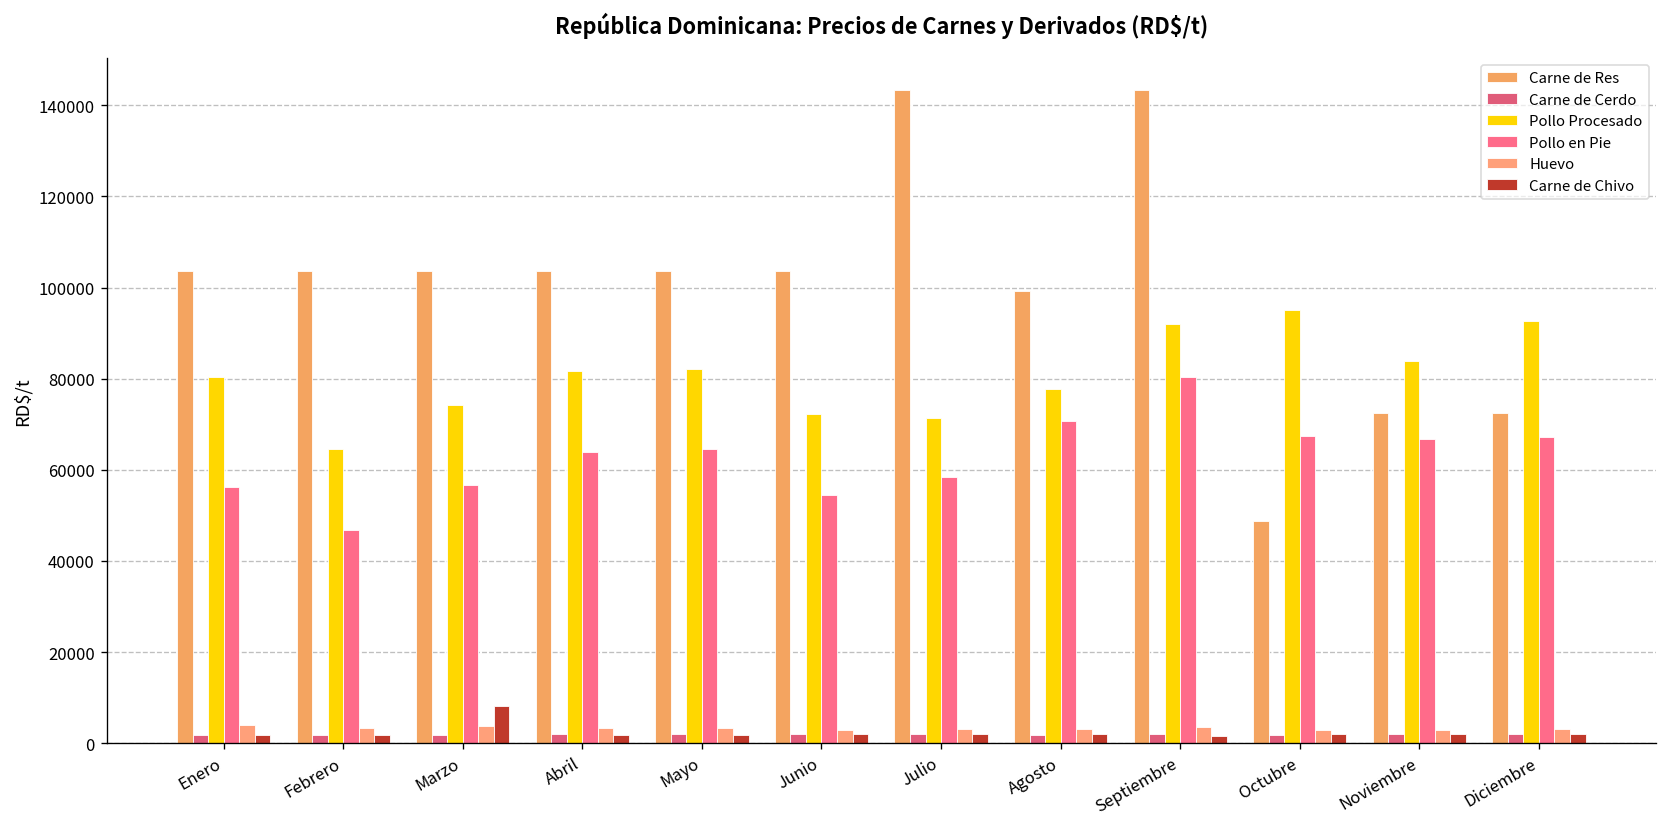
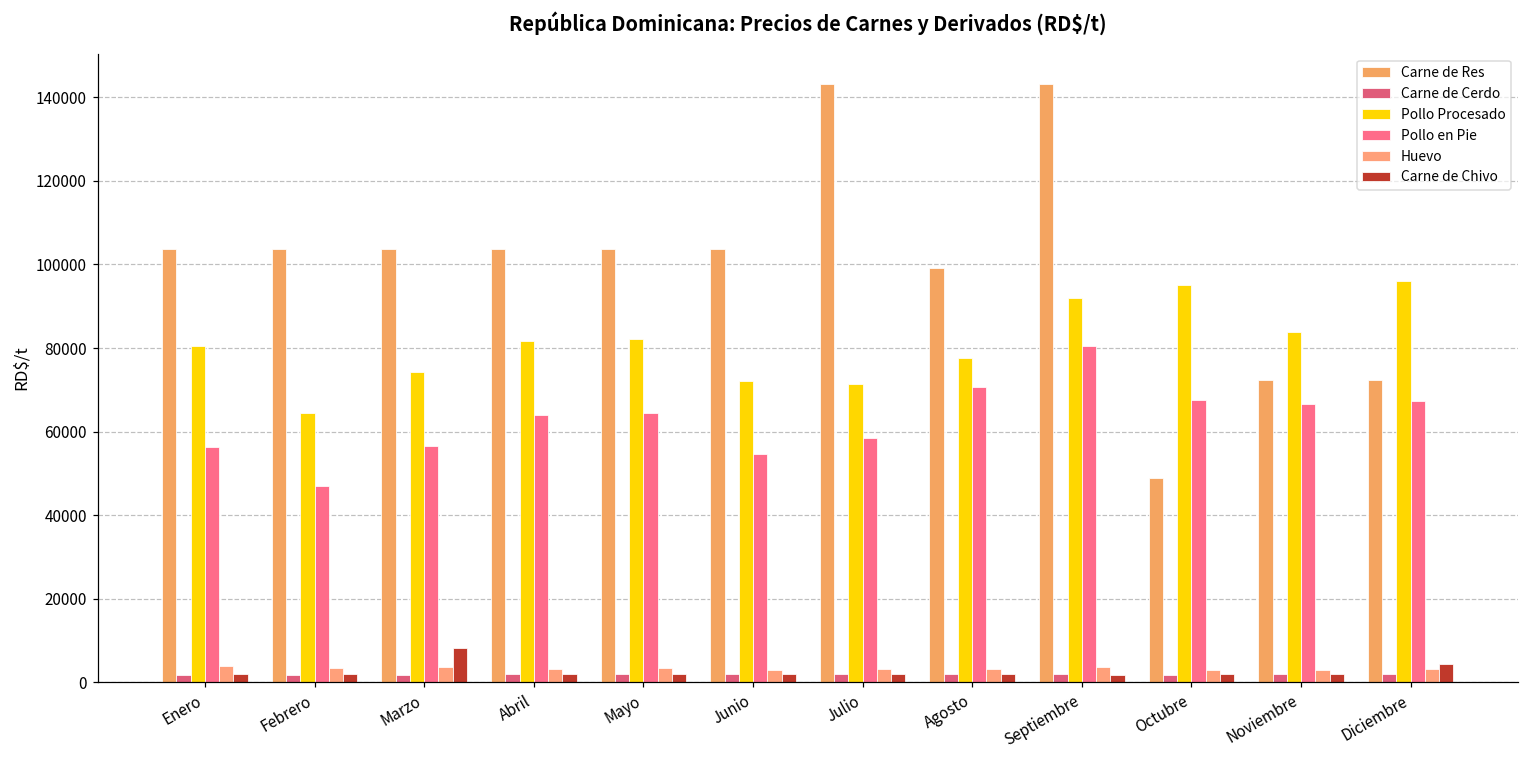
  {
    "Pollo Procesado": {
      "Enero": 80000,
      "Febrero": 64000,
      "Marzo": 74000,
      "Abril": 82000,
      "Mayo": 82000,
      "Junio": 72000,
      "Julio": 71000,
      "Agosto": 78000,
      "Septiembre": 92000,
      "Octubre": 95000,
      "Noviembre": 84000,
-     "Diciembre": 93000
+     "Diciembre": 96000
    },
    "Carne de Chivo": {
      "Enero": 2000,
      "Febrero": 2000,
      "Marzo": 8000,
      "Abril": 2000,
      "Mayo": 2000,
      "Junio": 2000,
      "Julio": 2000,
      "Agosto": 2000,
      "Septiembre": 2000,
      "Octubre": 2000,
      "Noviembre": 2000,
-     "Diciembre": 2000
+     "Diciembre": 4000
    }
  }
